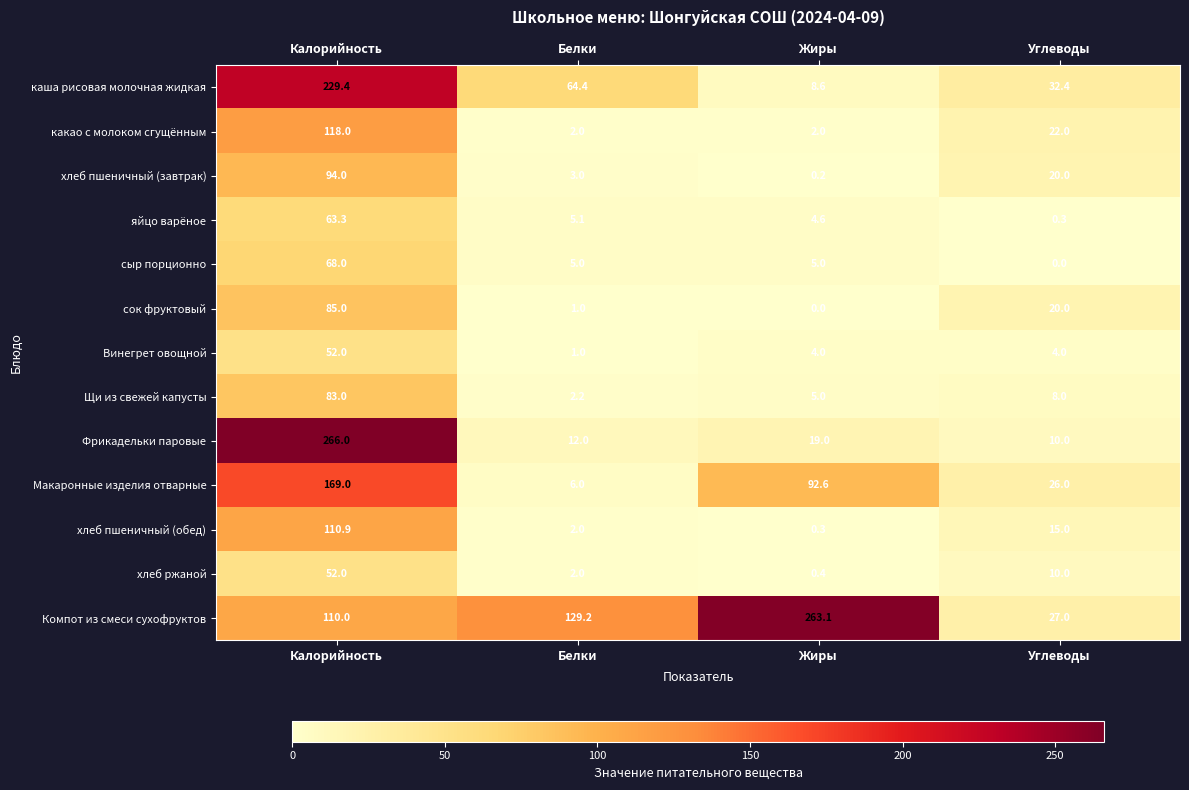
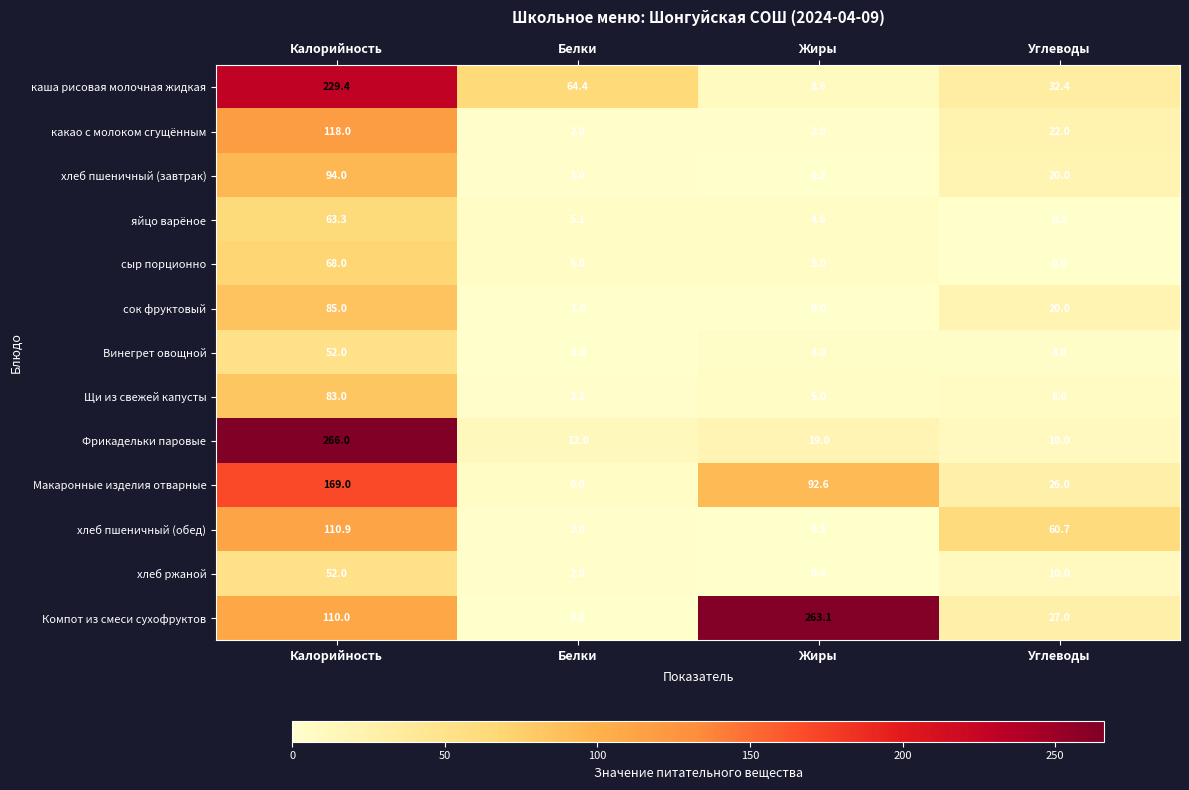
  {
    "каша рисовая молочная жидкая": {
      "Калорийность": 229.4,
      "Белки": 64.4,
      "Жиры": 8.6,
      "Углеводы": 32.4
    },
    "какао с молоком сгущённым": {
      "Калорийность": 118.0,
      "Белки": 2.0,
      "Жиры": 2.0,
      "Углеводы": 22.0
    },
    "хлеб пшеничный (завтрак)": {
      "Калорийность": 94.0,
      "Белки": 3.0,
      "Жиры": 0.2,
      "Углеводы": 20.0
    },
    "яйцо варёное": {
      "Калорийность": 63.3,
      "Белки": 5.1,
      "Жиры": 4.6,
      "Углеводы": 0.3
    },
    "сыр порционно": {
      "Калорийность": 68.0,
      "Белки": 5.0,
      "Жиры": 5.0,
      "Углеводы": 0.0
    },
    "сок фруктовый": {
      "Калорийность": 85.0,
      "Белки": 1.0,
      "Жиры": 0.0,
      "Углеводы": 20.0
    },
    "Винегрет овощной": {
      "Калорийность": 52.0,
      "Белки": 1.0,
      "Жиры": 4.0,
      "Углеводы": 4.0
    },
    "Щи из свежей капусты": {
      "Калорийность": 83.0,
      "Белки": 2.2,
      "Жиры": 5.0,
      "Углеводы": 8.0
    },
    "Фрикадельки паровые": {
      "Калорийность": 266.0,
      "Белки": 12.0,
      "Жиры": 19.0,
      "Углеводы": 10.0
    },
    "Макаронные изделия отварные": {
      "Калорийность": 169.0,
      "Белки": 6.0,
      "Жиры": 92.6,
      "Углеводы": 26.0
    },
    "хлеб пшеничный (обед)": {
      "Калорийность": 110.9,
      "Белки": 2.0,
      "Жиры": 0.3,
-     "Углеводы": 15.0
+     "Углеводы": 60.7
    },
    "хлеб ржаной": {
      "Калорийность": 52.0,
      "Белки": 2.0,
      "Жиры": 0.4,
      "Углеводы": 10.0
    },
    "Компот из смеси сухофруктов": {
      "Калорийность": 110.0,
-     "Белки": 129.2,
+     "Белки": 0.0,
      "Жиры": 263.1,
      "Углеводы": 27.0
    }
  }
